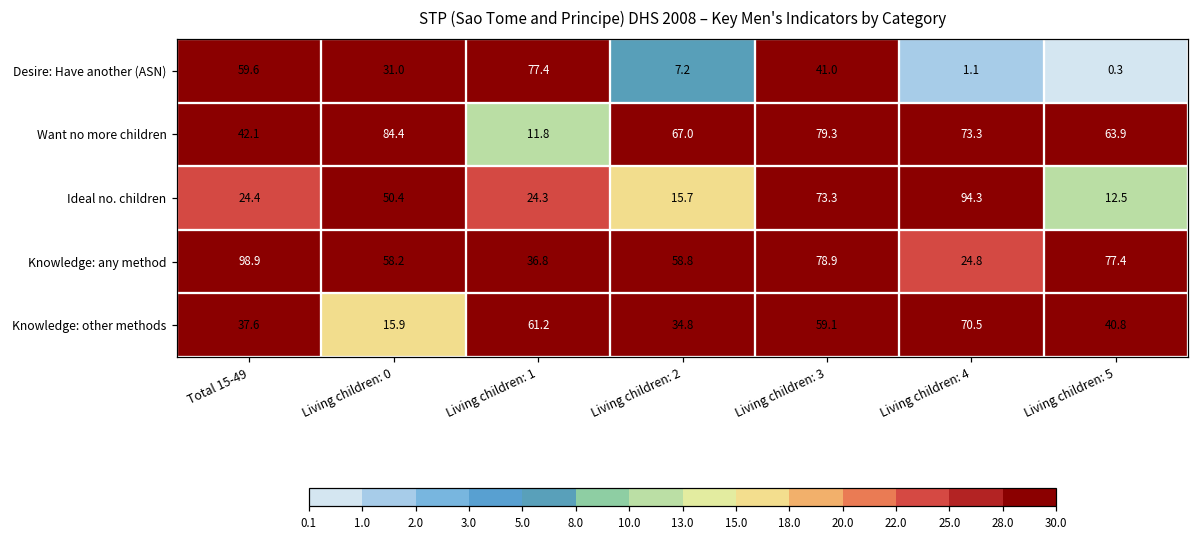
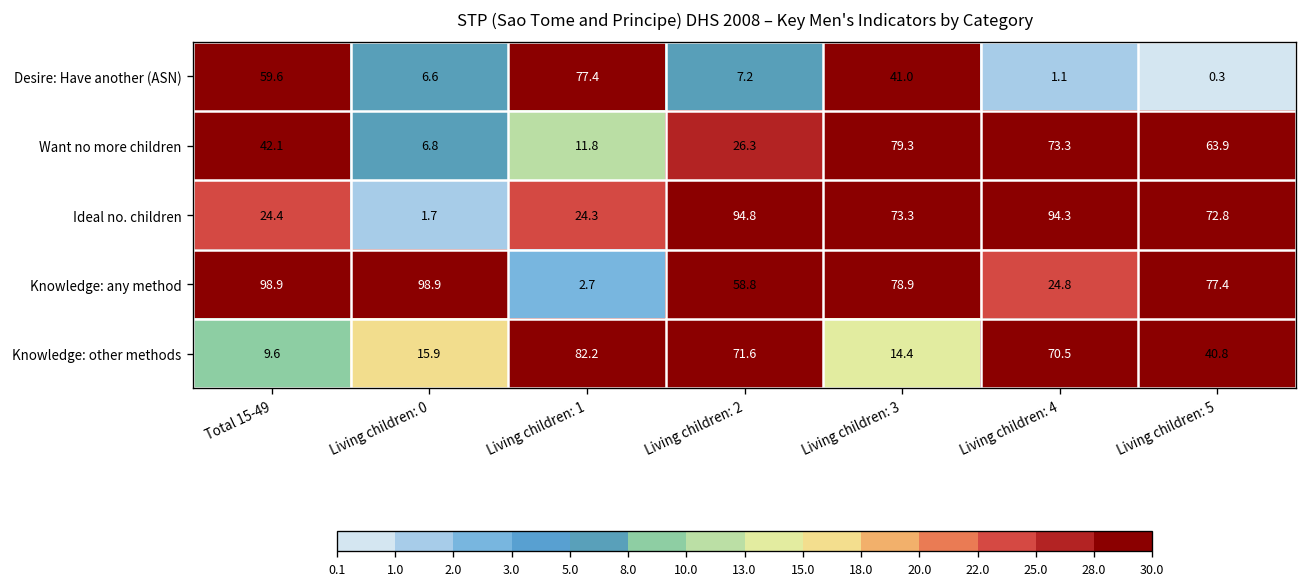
  {
    "Desire: Have another (ASN)": {
      "Total 15-49": 59.6,
-     "Living children: 0": 31.0,
+     "Living children: 0": 6.6,
      "Living children: 1": 77.4,
      "Living children: 2": 7.2,
      "Living children: 3": 41.0,
      "Living children: 4": 1.1,
      "Living children: 5": 0.3
    },
    "Want no more children": {
      "Total 15-49": 42.1,
-     "Living children: 0": 84.4,
+     "Living children: 0": 6.8,
      "Living children: 1": 11.8,
-     "Living children: 2": 67.0,
+     "Living children: 2": 26.3,
      "Living children: 3": 79.3,
      "Living children: 4": 73.3,
      "Living children: 5": 63.9
    },
    "Ideal no. children": {
      "Total 15-49": 24.4,
-     "Living children: 0": 50.4,
+     "Living children: 0": 1.7,
      "Living children: 1": 24.3,
-     "Living children: 2": 15.7,
+     "Living children: 2": 94.8,
      "Living children: 3": 73.3,
      "Living children: 4": 94.3,
-     "Living children: 5": 12.5
+     "Living children: 5": 72.8
    },
    "Knowledge: any method": {
      "Total 15-49": 98.9,
-     "Living children: 0": 58.2,
-     "Living children: 1": 36.8,
+     "Living children: 0": 98.9,
+     "Living children: 1": 2.7,
      "Living children: 2": 58.8,
      "Living children: 3": 78.9,
      "Living children: 4": 24.8,
      "Living children: 5": 77.4
    },
    "Knowledge: other methods": {
-     "Total 15-49": 37.6,
+     "Total 15-49": 9.6,
      "Living children: 0": 15.9,
-     "Living children: 1": 61.2,
-     "Living children: 2": 34.8,
-     "Living children: 3": 59.1,
+     "Living children: 1": 82.2,
+     "Living children: 2": 71.6,
+     "Living children: 3": 14.4,
      "Living children: 4": 70.5,
      "Living children: 5": 40.8
    }
  }
